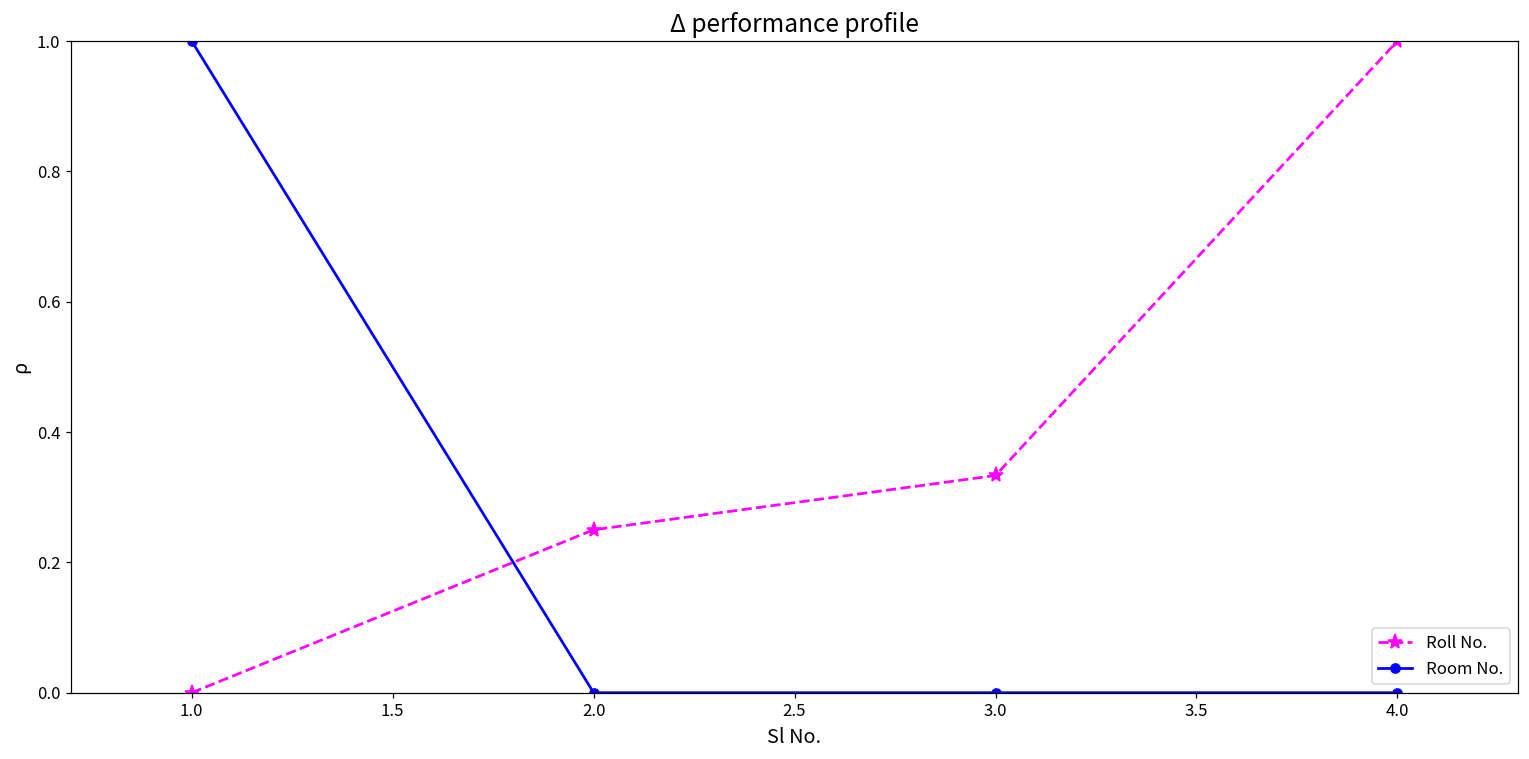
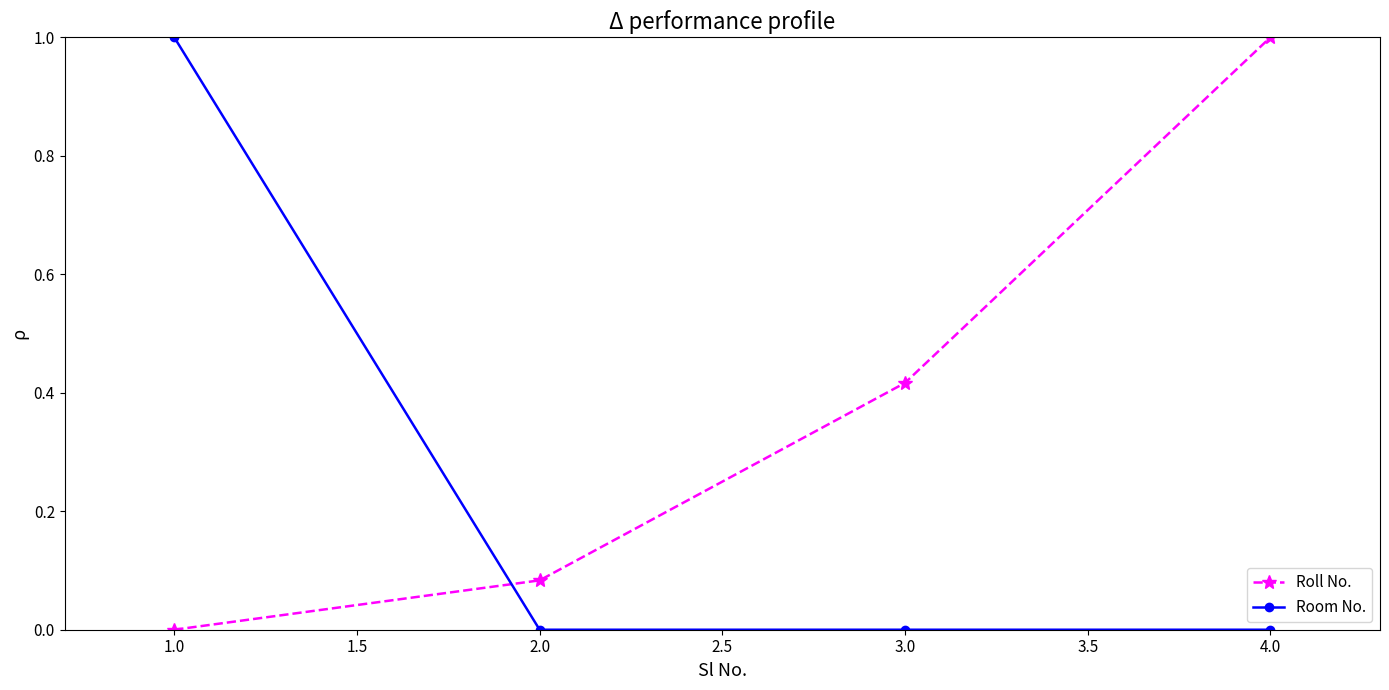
  {
    "Roll No.": {
      "1.0": 0.00,
-     "2.0": 0.25,
-     "3.0": 0.33,
+     "2.0": 0.08,
+     "3.0": 0.42,
      "4.0": 1.00
    },
    "Room No.": {
      "1.0": 1.00,
      "2.0": 0.00,
      "3.0": 0.00,
      "4.0": 0.00
    }
  }
